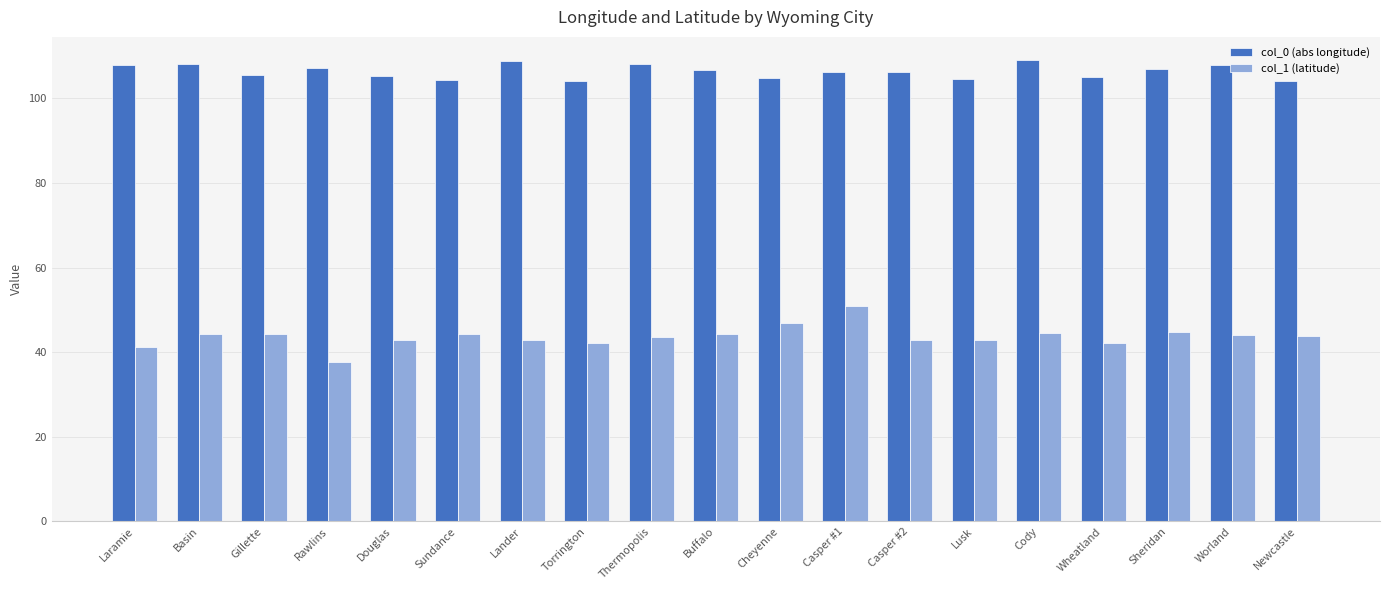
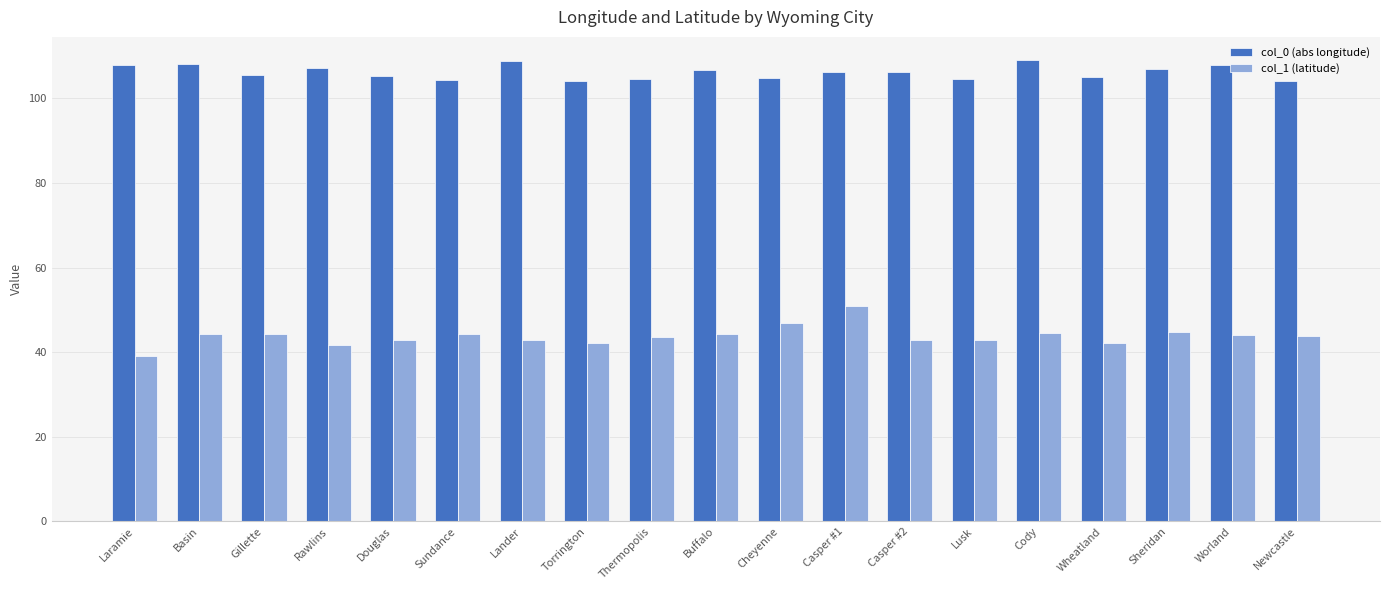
  {
    "col_0 (abs longitude)": {
      "Laramie": 108,
      "Basin": 108,
      "Gillette": 106,
      "Rawlins": 107,
      "Douglas": 105,
      "Sundance": 104,
      "Lander": 109,
      "Torrington": 104,
-     "Thermopolis": 108,
+     "Thermopolis": 105,
      "Buffalo": 107,
      "Cheyenne": 105,
      "Casper #1": 106,
      "Casper #2": 106,
      "Lusk": 104,
      "Cody": 109,
      "Wheatland": 105,
      "Sheridan": 107,
      "Worland": 108,
      "Newcastle": 104
    },
    "col_1 (latitude)": {
-     "Laramie": 41,
+     "Laramie": 39,
      "Basin": 44,
      "Gillette": 44,
-     "Rawlins": 38,
+     "Rawlins": 42,
      "Douglas": 43,
      "Sundance": 44,
      "Lander": 43,
      "Torrington": 42,
      "Thermopolis": 44,
      "Buffalo": 44,
      "Cheyenne": 47,
      "Casper #1": 51,
      "Casper #2": 43,
      "Lusk": 43,
      "Cody": 45,
      "Wheatland": 42,
      "Sheridan": 45,
      "Worland": 44,
      "Newcastle": 44
    }
  }
